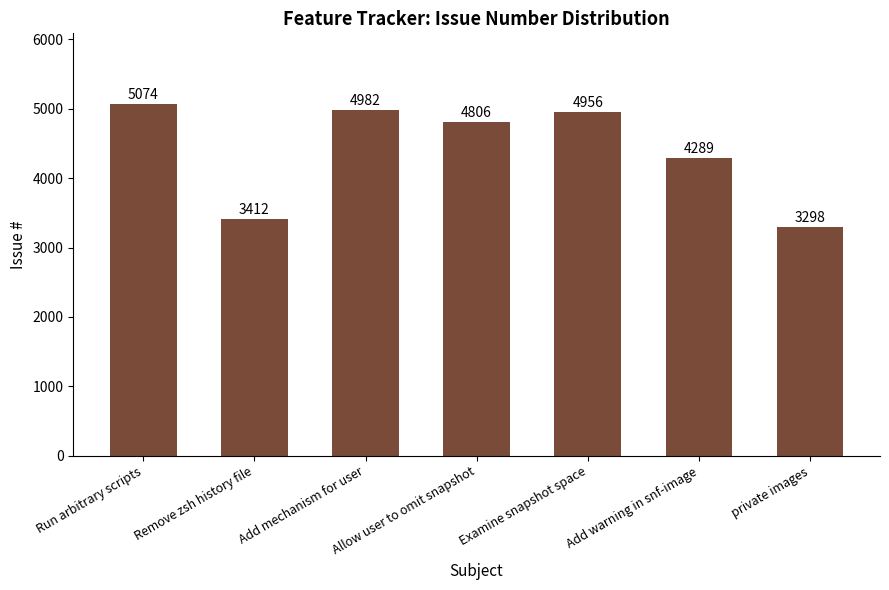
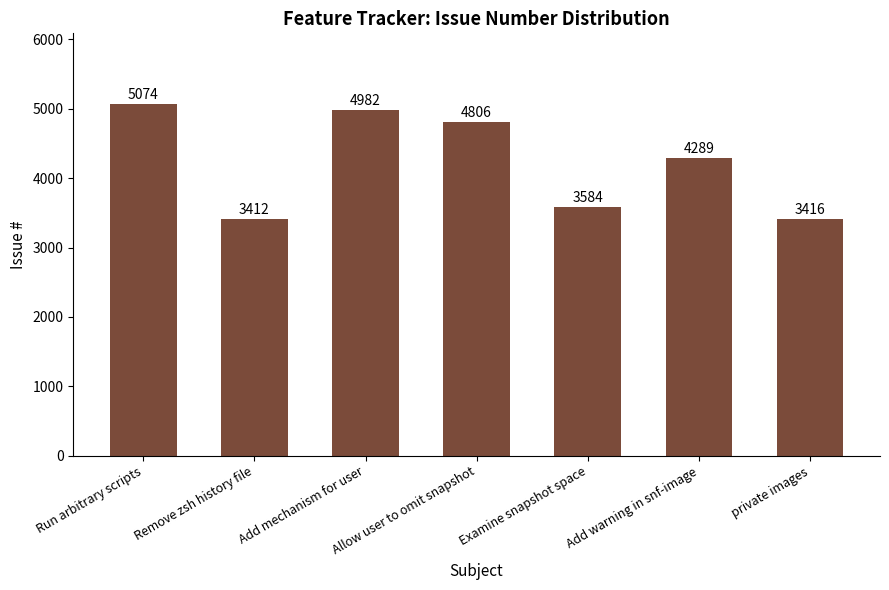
  {
    "Run arbitrary scripts": 5074,
    "Remove zsh history file": 3412,
    "Add mechanism for user": 4982,
    "Allow user to omit snapshot": 4806,
-   "Examine snapshot space": 4956,
+   "Examine snapshot space": 3584,
    "Add warning in snf-image": 4289,
-   "private images": 3298
+   "private images": 3416
  }
